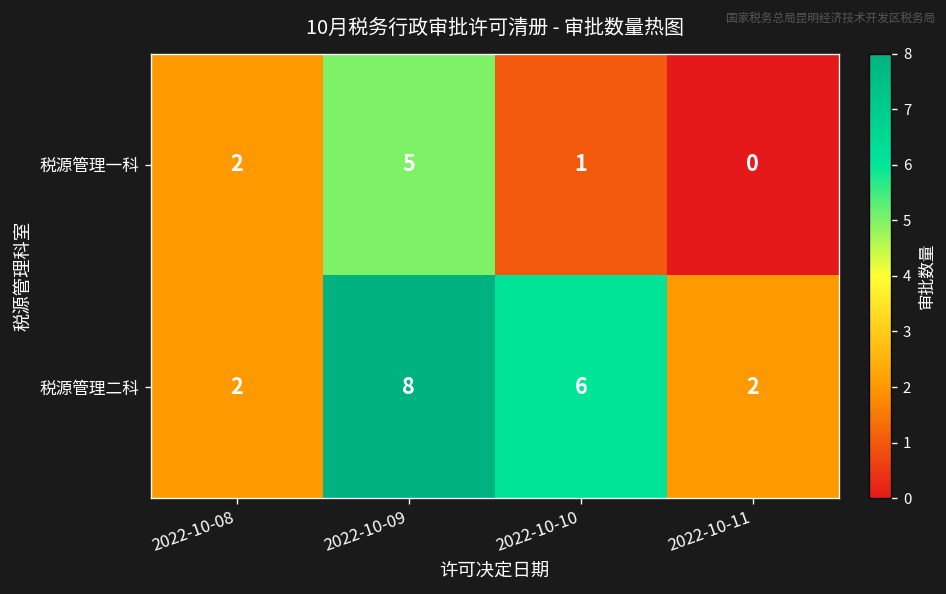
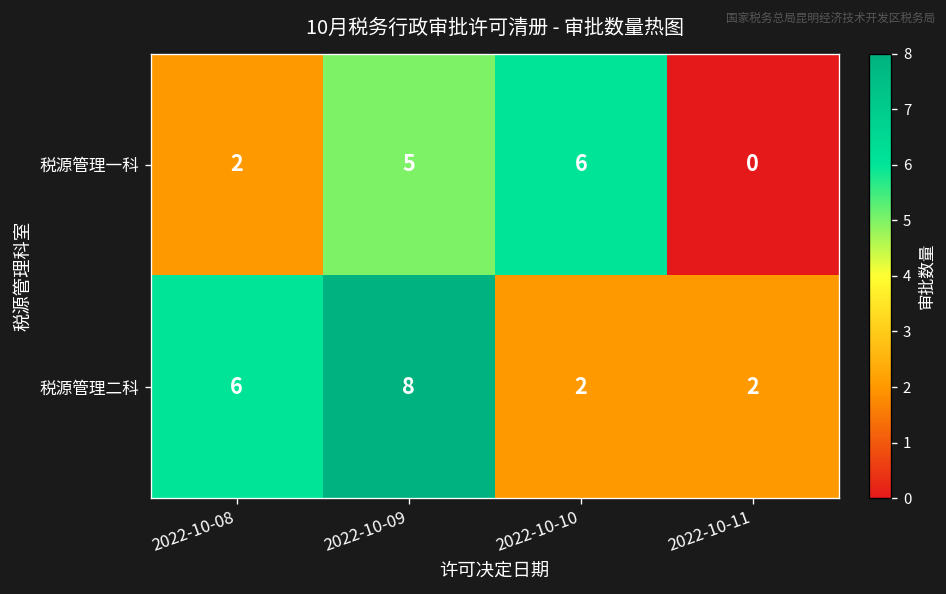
  {
    "税源管理一科": {
      "2022-10-08": 2,
      "2022-10-09": 5,
-     "2022-10-10": 1,
+     "2022-10-10": 6,
      "2022-10-11": 0
    },
    "税源管理二科": {
-     "2022-10-08": 2,
+     "2022-10-08": 6,
      "2022-10-09": 8,
-     "2022-10-10": 6,
+     "2022-10-10": 2,
      "2022-10-11": 2
    }
  }
